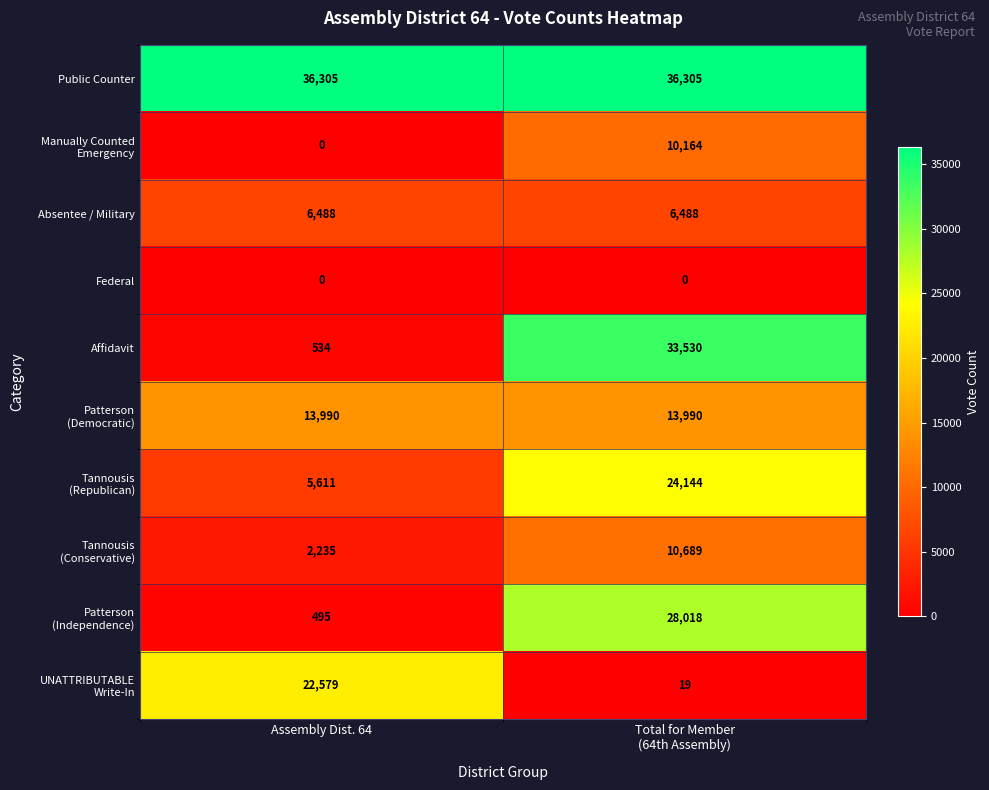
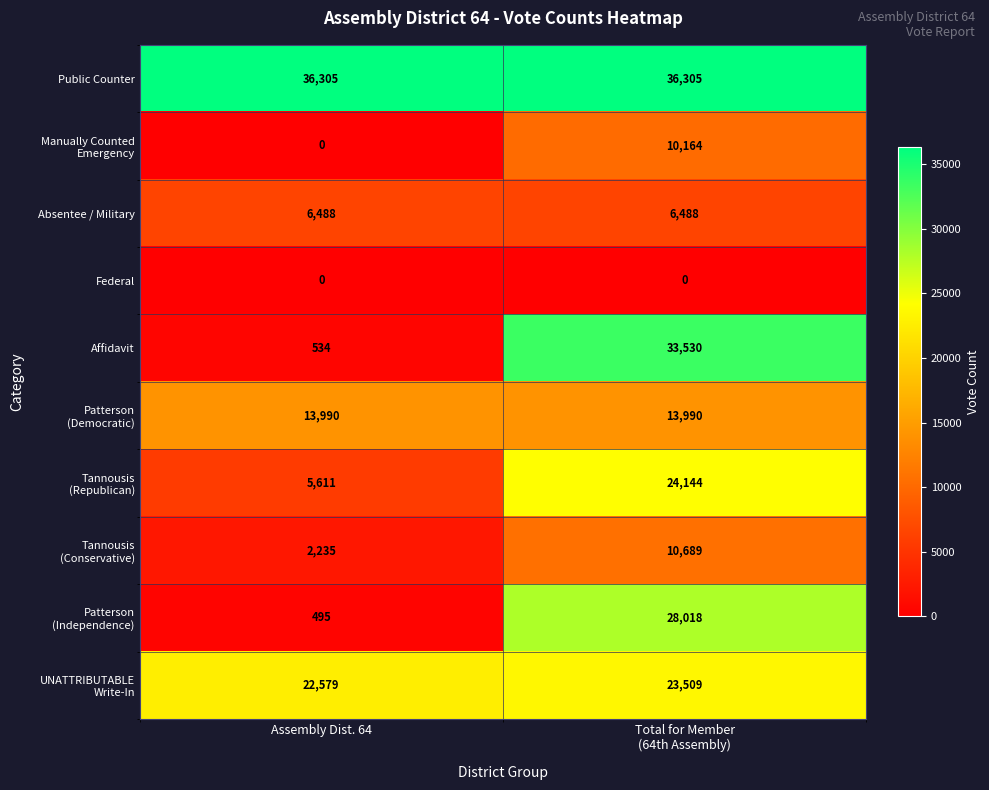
  {
    "Public Counter": {
      "Assembly Dist. 64": "36,305",
      "Total for Member (64th Assembly)": "36,305"
    },
    "Manually Counted Emergency": {
      "Assembly Dist. 64": "0",
      "Total for Member (64th Assembly)": "10,164"
    },
    "Absentee / Military": {
      "Assembly Dist. 64": "6,488",
      "Total for Member (64th Assembly)": "6,488"
    },
    "Federal": {
      "Assembly Dist. 64": "0",
      "Total for Member (64th Assembly)": "0"
    },
    "Affidavit": {
      "Assembly Dist. 64": "534",
      "Total for Member (64th Assembly)": "33,530"
    },
    "Patterson (Democratic)": {
      "Assembly Dist. 64": "13,990",
      "Total for Member (64th Assembly)": "13,990"
    },
    "Tannousis (Republican)": {
      "Assembly Dist. 64": "5,611",
      "Total for Member (64th Assembly)": "24,144"
    },
    "Tannousis (Conservative)": {
      "Assembly Dist. 64": "2,235",
      "Total for Member (64th Assembly)": "10,689"
    },
    "Patterson (Independence)": {
      "Assembly Dist. 64": "495",
      "Total for Member (64th Assembly)": "28,018"
    },
    "UNATTRIBUTABLE Write-In": {
      "Assembly Dist. 64": "22,579",
-     "Total for Member (64th Assembly)": "19"
+     "Total for Member (64th Assembly)": "23,509"
    }
  }
